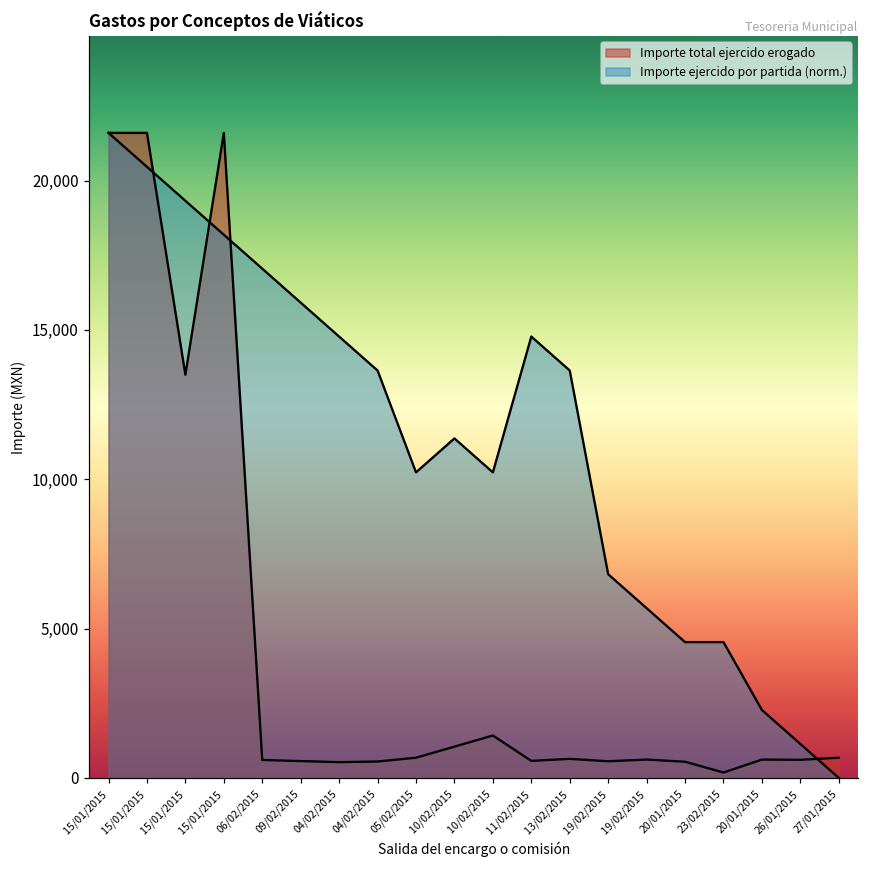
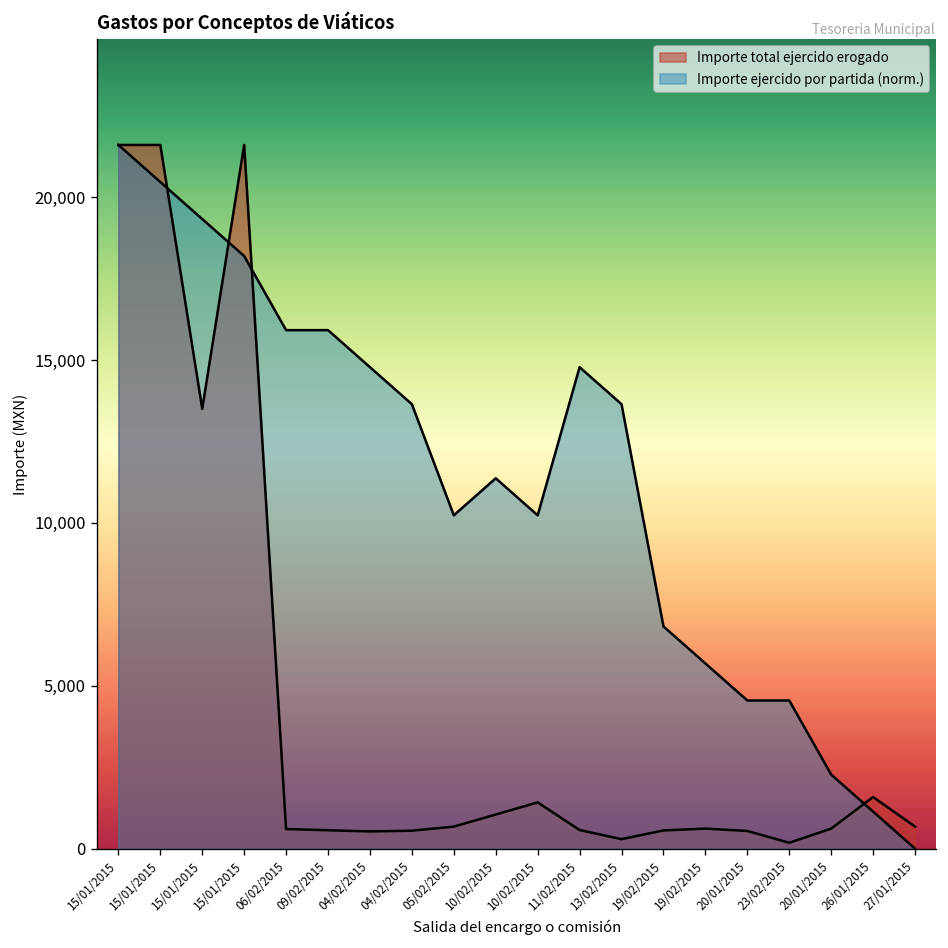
  {
    "Importe total ejercido erogado": {
      "06/02/2015": "600",
      "09/02/2015": "600",
      "05/02/2015": "700",
      "11/02/2015": "600",
-     "13/02/2015": "600",
+     "13/02/2015": "300",
      "23/02/2015": "200",
-     "26/01/2015": "600",
+     "26/01/2015": "1,600",
      "27/01/2015": "700"
    },
    "Importe ejercido por partida (norm.)": {
-     "06/02/2015": "17,100",
+     "06/02/2015": "15,900",
      "09/02/2015": "15,900",
      "05/02/2015": "10,200",
      "11/02/2015": "14,800",
      "13/02/2015": "13,600",
      "23/02/2015": "4,500",
      "26/01/2015": "1,100",
      "27/01/2015": "0"
    }
  }
